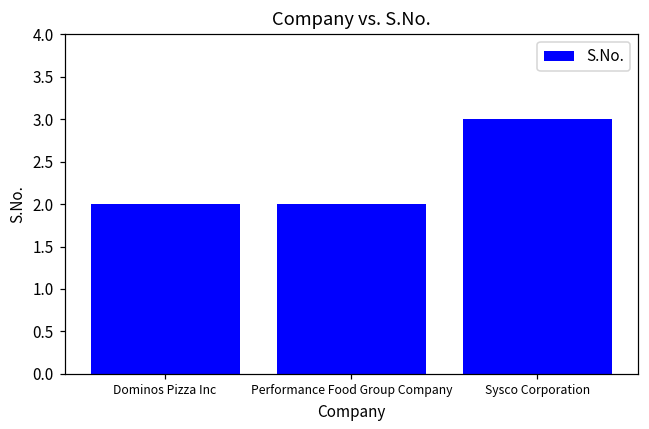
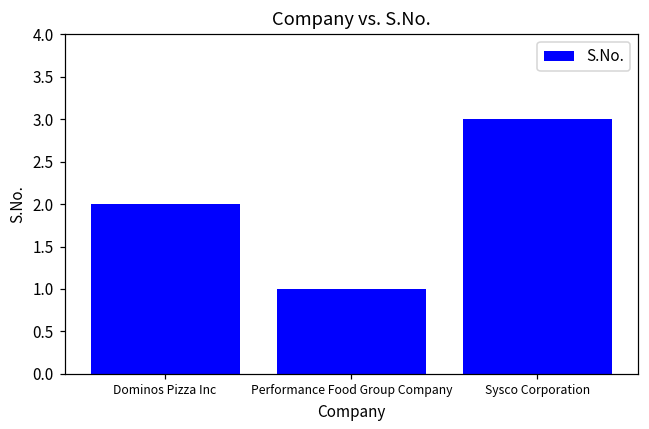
  {
    "Dominos Pizza Inc": 2,
-   "Performance Food Group Company": 2,
+   "Performance Food Group Company": 1,
    "Sysco Corporation": 3
  }
